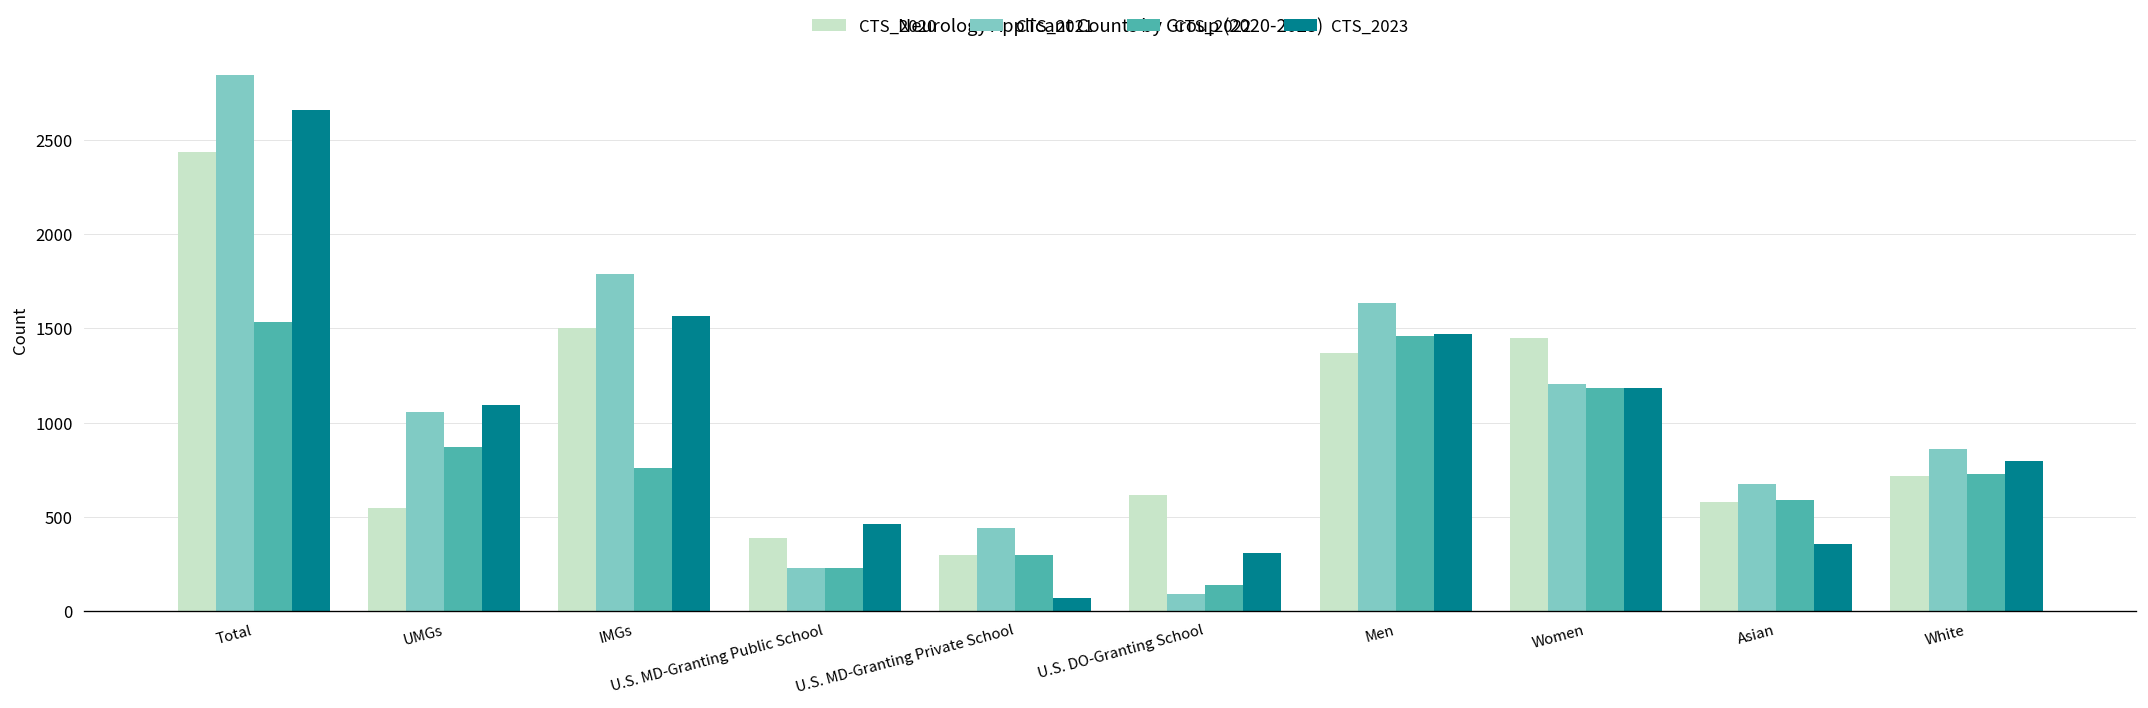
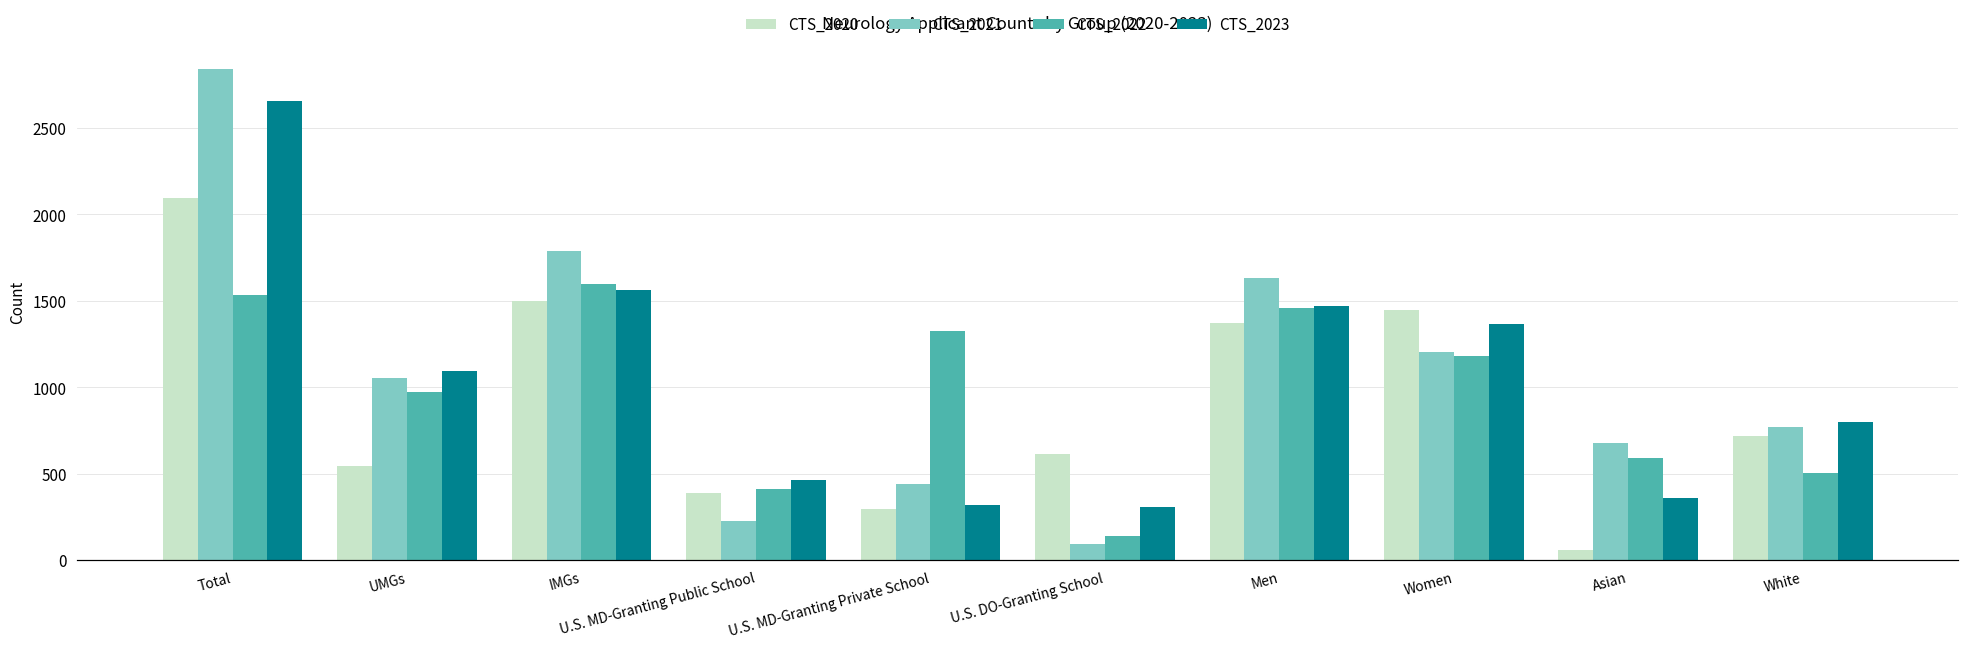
  {
    "CTS_2020": {
-     "Total": 2430,
+     "Total": 2090,
      "UMGs": 550,
      "IMGs": 1500,
      "U.S. MD-Granting Public School": 390,
      "U.S. MD-Granting Private School": 300,
      "U.S. DO-Granting School": 620,
      "Men": 1370,
      "Women": 1450,
-     "Asian": 580,
+     "Asian": 60,
      "White": 720
    },
    "CTS_2021": {
      "Total": 2840,
      "UMGs": 1050,
      "IMGs": 1790,
      "U.S. MD-Granting Public School": 230,
      "U.S. MD-Granting Private School": 440,
      "U.S. DO-Granting School": 90,
      "Men": 1640,
      "Women": 1210,
      "Asian": 680,
-     "White": 860
+     "White": 770
    },
    "CTS_2022": {
      "Total": 1530,
-     "UMGs": 870,
-     "IMGs": 760,
-     "U.S. MD-Granting Public School": 230,
-     "U.S. MD-Granting Private School": 300,
+     "UMGs": 980,
+     "IMGs": 1600,
+     "U.S. MD-Granting Public School": 410,
+     "U.S. MD-Granting Private School": 1320,
      "U.S. DO-Granting School": 140,
      "Men": 1460,
      "Women": 1180,
      "Asian": 590,
-     "White": 730
+     "White": 500
    },
    "CTS_2023": {
      "Total": 2660,
      "UMGs": 1090,
      "IMGs": 1560,
      "U.S. MD-Granting Public School": 460,
-     "U.S. MD-Granting Private School": 70,
+     "U.S. MD-Granting Private School": 320,
      "U.S. DO-Granting School": 310,
      "Men": 1470,
-     "Women": 1180,
+     "Women": 1370,
      "Asian": 360,
      "White": 800
    }
  }
